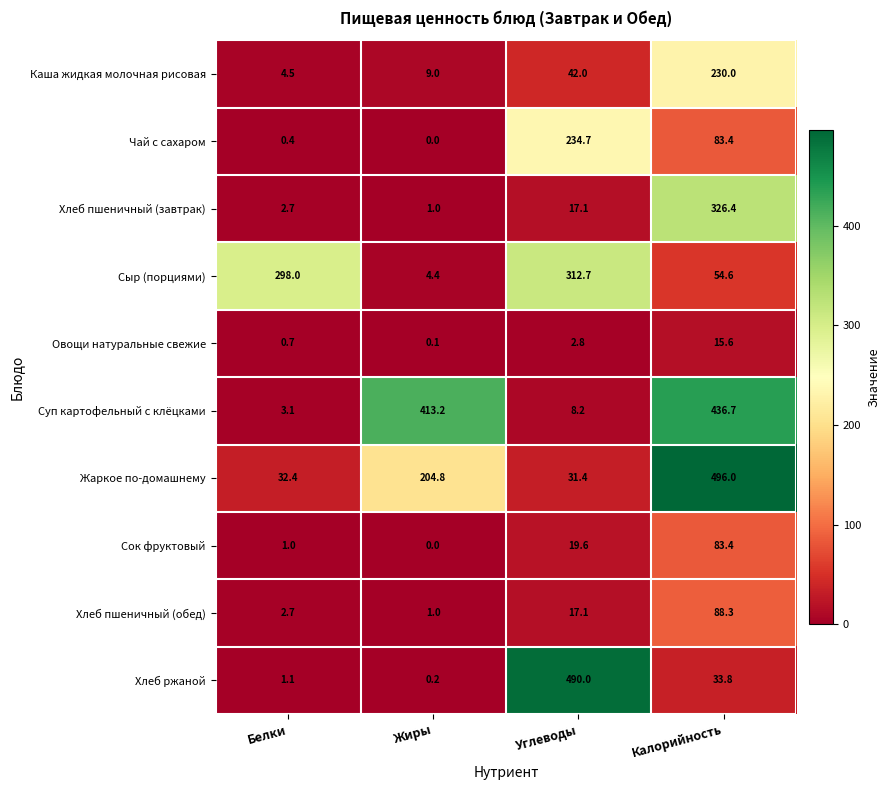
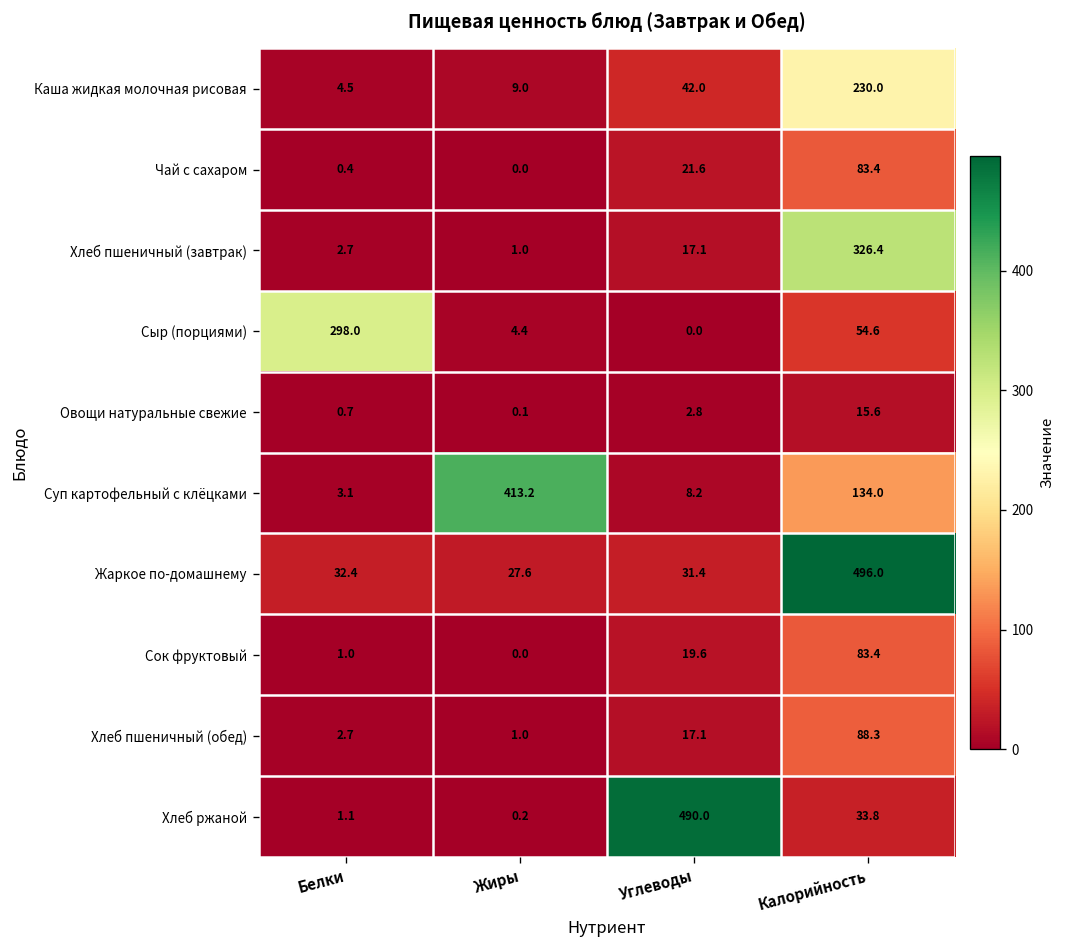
  {
    "Каша жидкая молочная рисовая": {
      "Белки": 4.5,
      "Жиры": 9.0,
      "Углеводы": 42.0,
      "Калорийность": 230.0
    },
    "Чай с сахаром": {
      "Белки": 0.4,
      "Жиры": 0.0,
-     "Углеводы": 234.7,
+     "Углеводы": 21.6,
      "Калорийность": 83.4
    },
    "Хлеб пшеничный (завтрак)": {
      "Белки": 2.7,
      "Жиры": 1.0,
      "Углеводы": 17.1,
      "Калорийность": 326.4
    },
    "Сыр (порциями)": {
      "Белки": 298.0,
      "Жиры": 4.4,
-     "Углеводы": 312.7,
+     "Углеводы": 0.0,
      "Калорийность": 54.6
    },
    "Овощи натуральные свежие": {
      "Белки": 0.7,
      "Жиры": 0.1,
      "Углеводы": 2.8,
      "Калорийность": 15.6
    },
    "Суп картофельный с клёцками": {
      "Белки": 3.1,
      "Жиры": 413.2,
      "Углеводы": 8.2,
-     "Калорийность": 436.7
+     "Калорийность": 134.0
    },
    "Жаркое по-домашнему": {
      "Белки": 32.4,
-     "Жиры": 204.8,
+     "Жиры": 27.6,
      "Углеводы": 31.4,
      "Калорийность": 496.0
    },
    "Сок фруктовый": {
      "Белки": 1.0,
      "Жиры": 0.0,
      "Углеводы": 19.6,
      "Калорийность": 83.4
    },
    "Хлеб пшеничный (обед)": {
      "Белки": 2.7,
      "Жиры": 1.0,
      "Углеводы": 17.1,
      "Калорийность": 88.3
    },
    "Хлеб ржаной": {
      "Белки": 1.1,
      "Жиры": 0.2,
      "Углеводы": 490.0,
      "Калорийность": 33.8
    }
  }
